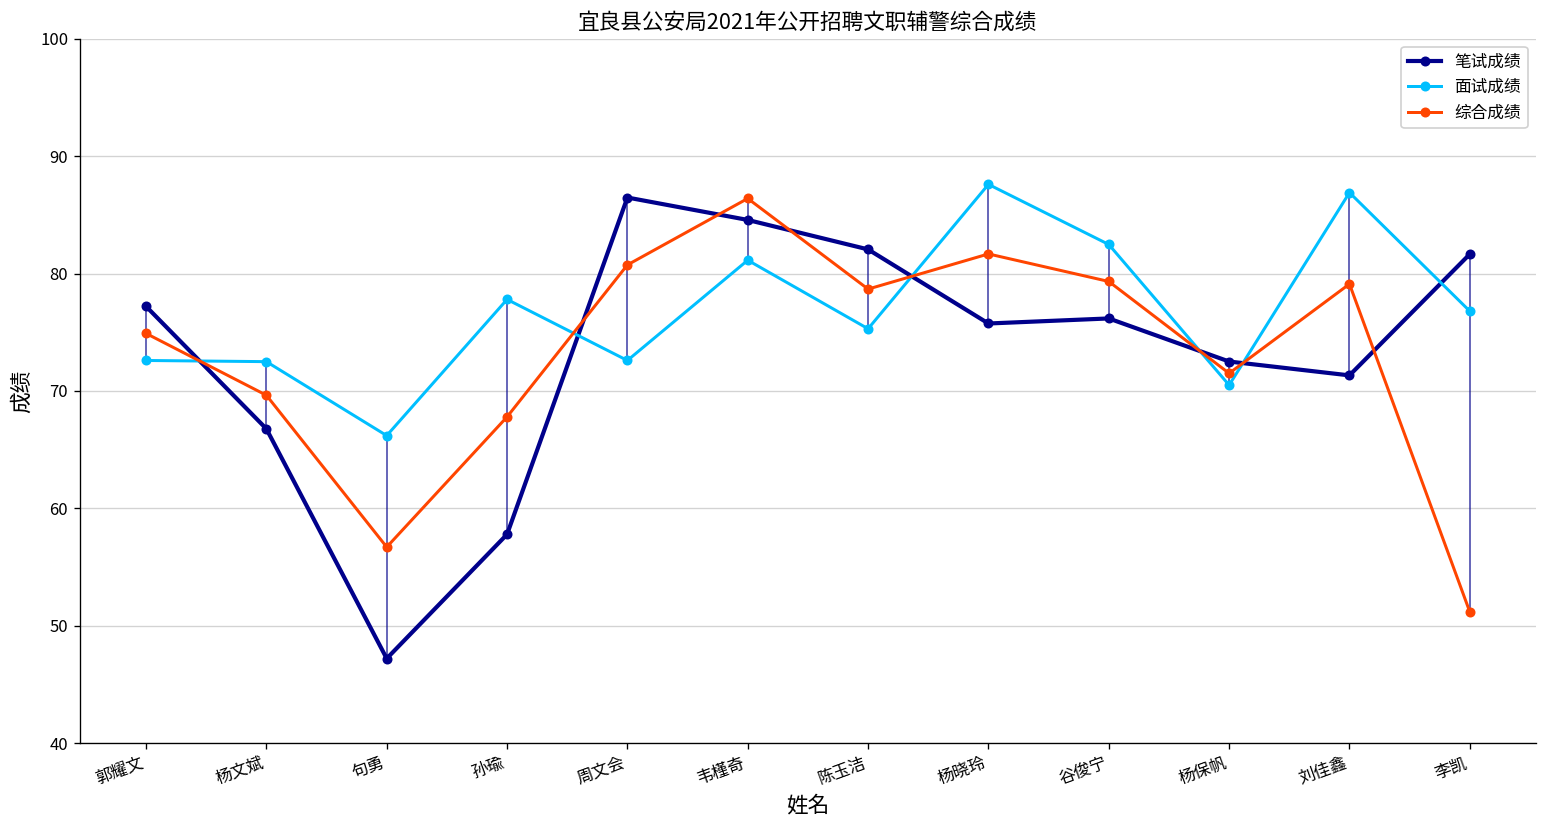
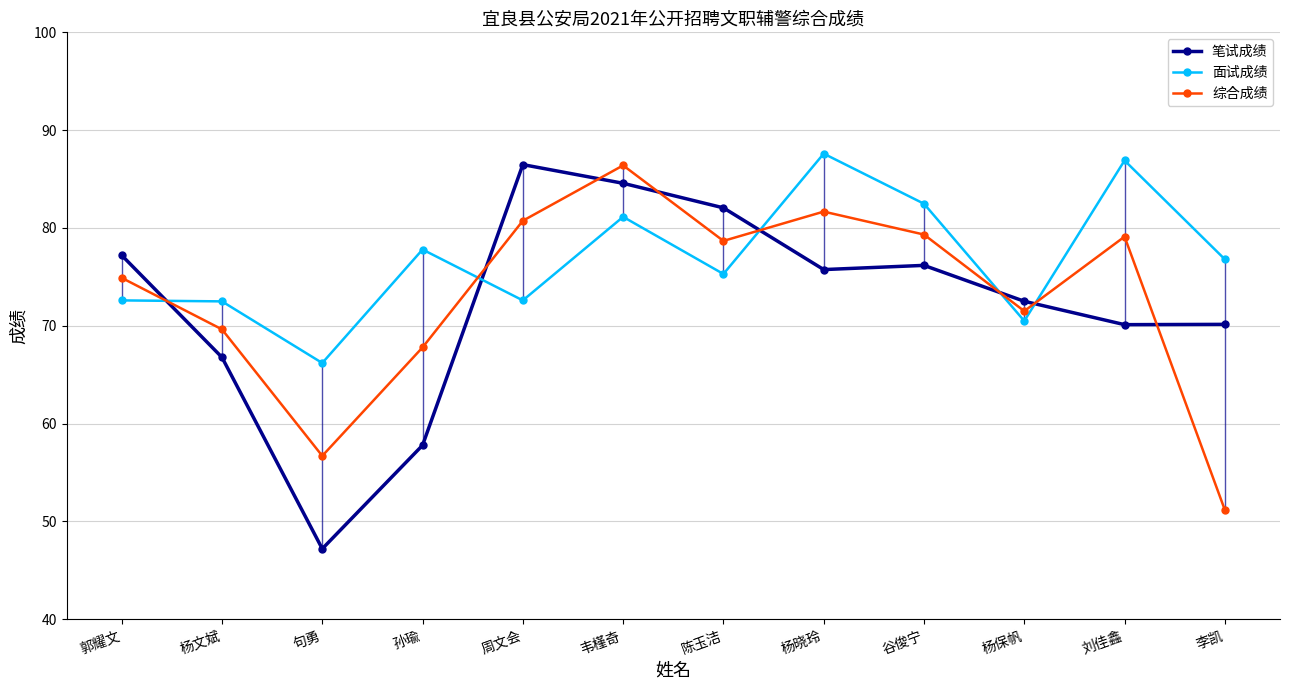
  {
    "笔试成绩": {
      "郭耀文": 77,
      "杨文斌": 67,
      "句勇": 47,
      "孙瑜": 58,
      "周文会": 86,
      "韦槿奇": 85,
      "陈玉洁": 82,
      "杨晓玲": 76,
      "谷俊宁": 76,
      "杨保帆": 73,
-     "刘佳鑫": 71,
-     "李凯": 82
+     "刘佳鑫": 70,
+     "李凯": 70
    },
    "面试成绩": {
      "郭耀文": 73,
      "杨文斌": 73,
      "句勇": 66,
      "孙瑜": 78,
      "周文会": 73,
      "韦槿奇": 81,
      "陈玉洁": 75,
      "杨晓玲": 88,
      "谷俊宁": 82,
      "杨保帆": 71,
      "刘佳鑫": 87,
      "李凯": 77
    },
    "综合成绩": {
      "郭耀文": 75,
      "杨文斌": 70,
      "句勇": 57,
      "孙瑜": 68,
      "周文会": 81,
      "韦槿奇": 86,
      "陈玉洁": 79,
      "杨晓玲": 82,
      "谷俊宁": 79,
      "杨保帆": 72,
      "刘佳鑫": 79,
      "李凯": 51
    }
  }
